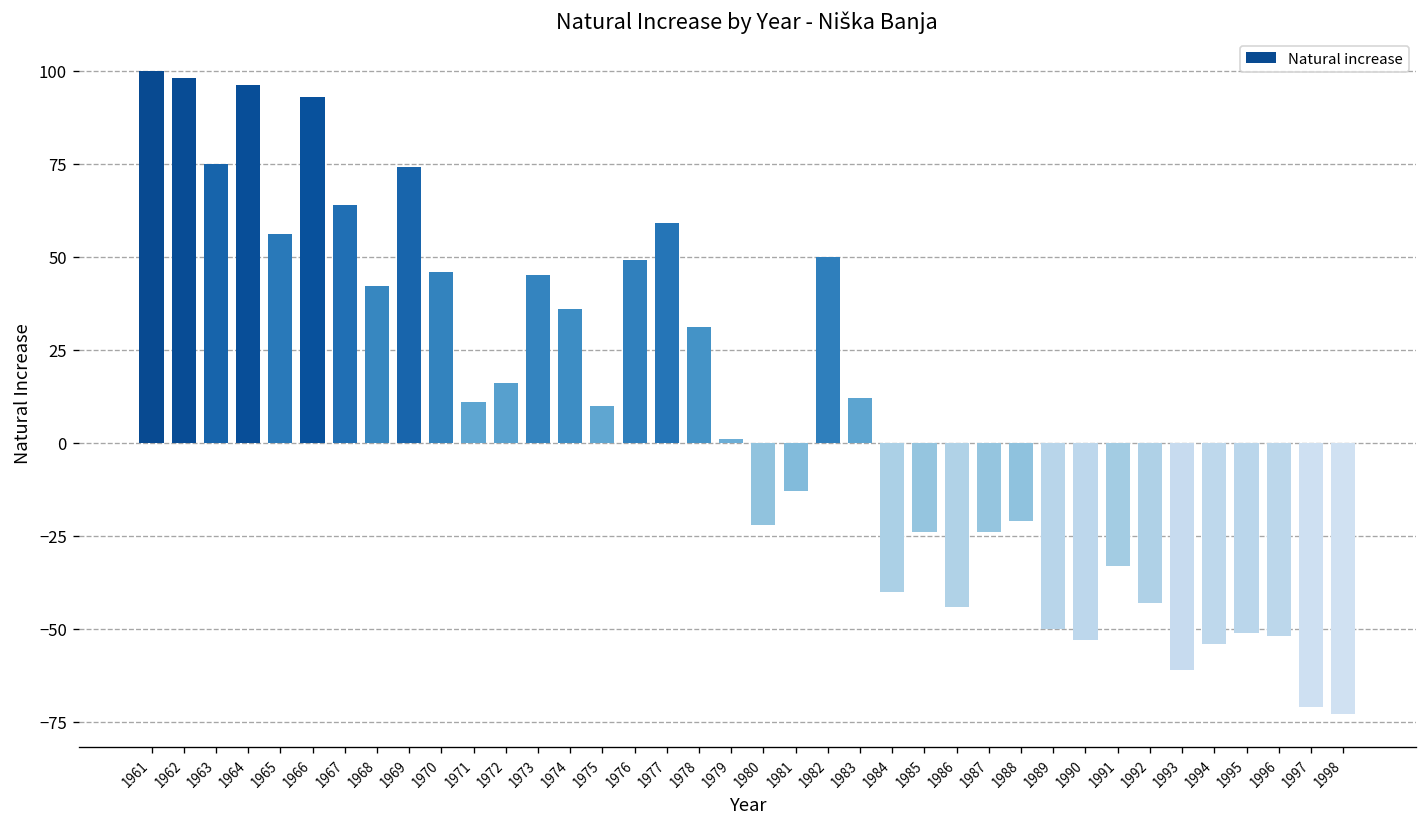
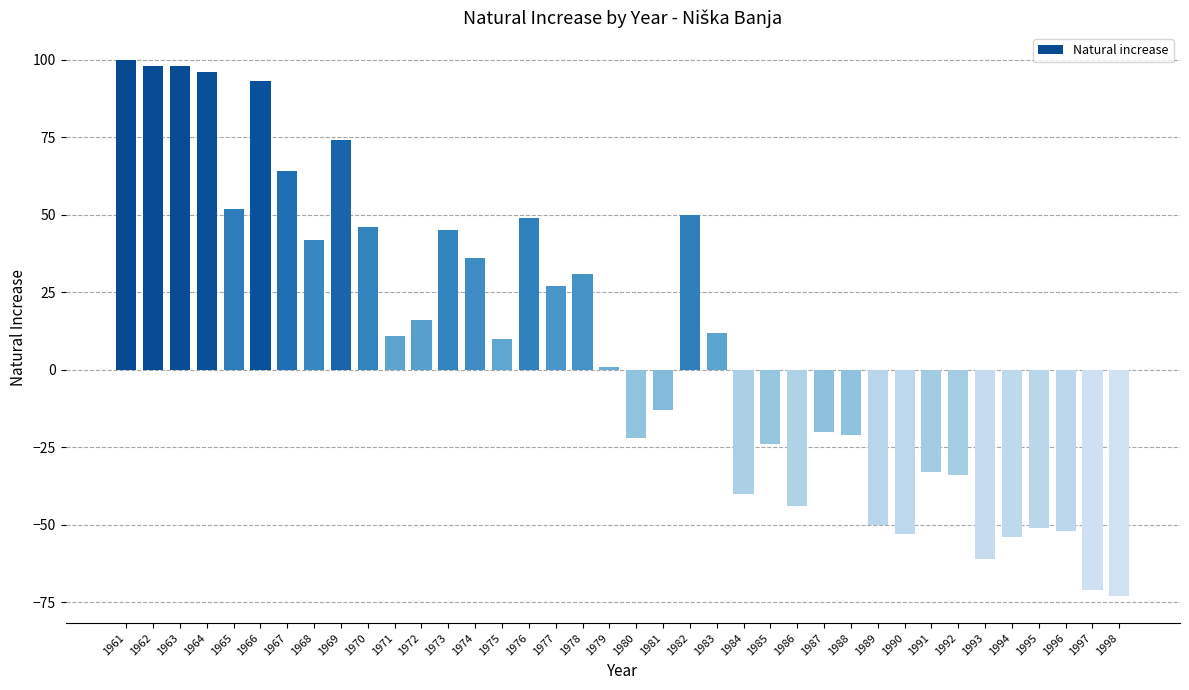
  {
    "1961": 100,
    "1962": 98,
-   "1963": 75,
+   "1963": 98,
    "1964": 96,
-   "1965": 56,
+   "1965": 52,
    "1966": 93,
    "1967": 64,
    "1968": 42,
    "1969": 74,
    "1970": 46,
    "1971": 11,
    "1972": 16,
    "1973": 45,
    "1974": 36,
    "1975": 10,
    "1976": 49,
-   "1977": 59,
+   "1977": 27,
    "1978": 31,
    "1979": 1,
    "1980": -22,
    "1981": -13,
    "1982": 50,
    "1983": 12,
    "1984": -40,
    "1985": -24,
    "1986": -44,
-   "1987": -24,
+   "1987": -20,
    "1988": -21,
    "1989": -50,
    "1990": -53,
    "1991": -33,
-   "1992": -43,
+   "1992": -34,
    "1993": -61,
    "1994": -54,
    "1995": -51,
    "1996": -52,
    "1997": -71,
    "1998": -73
  }
